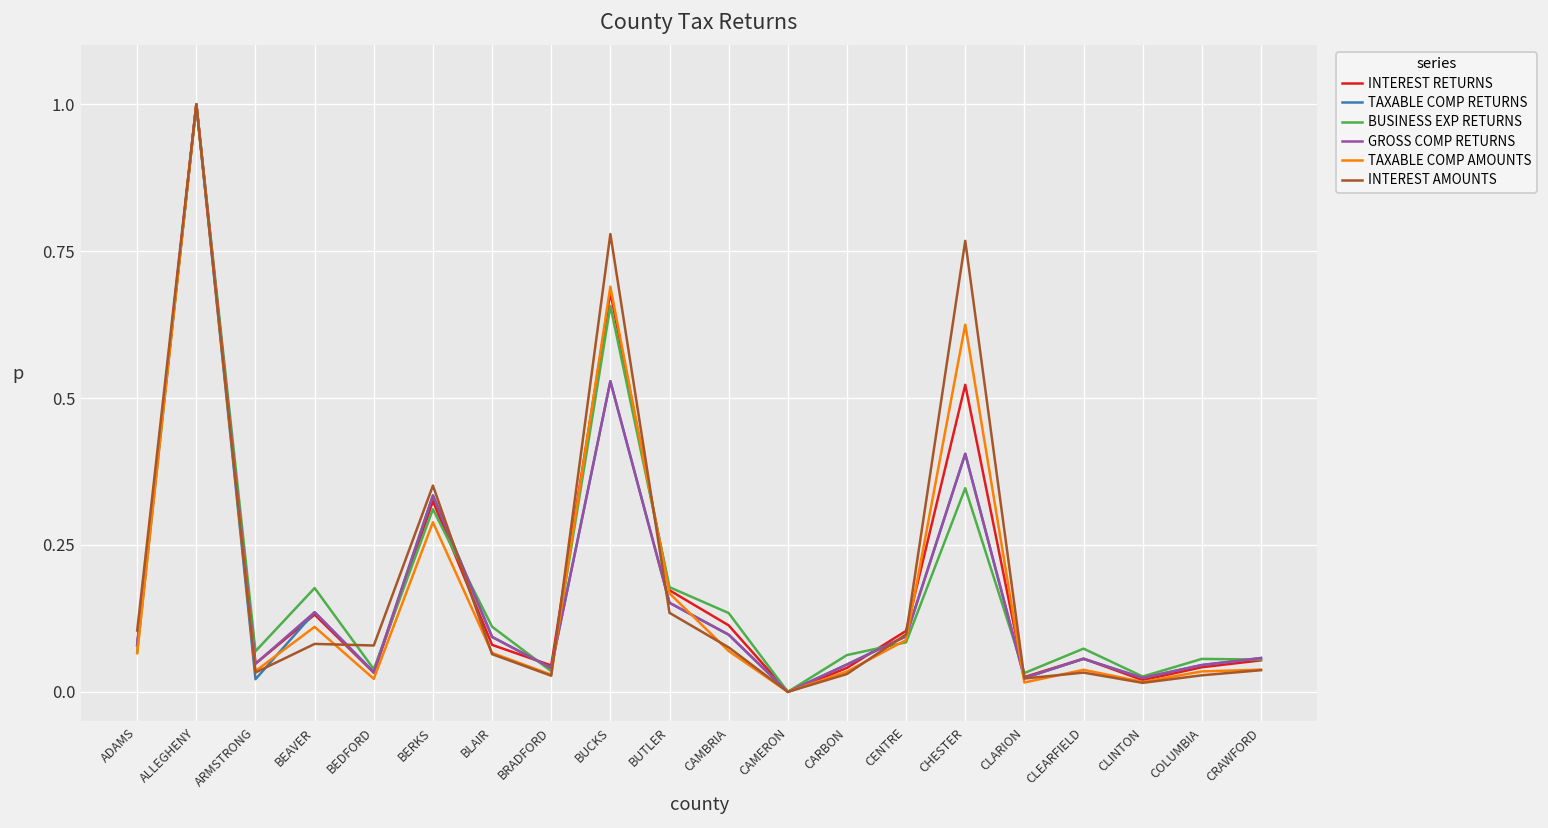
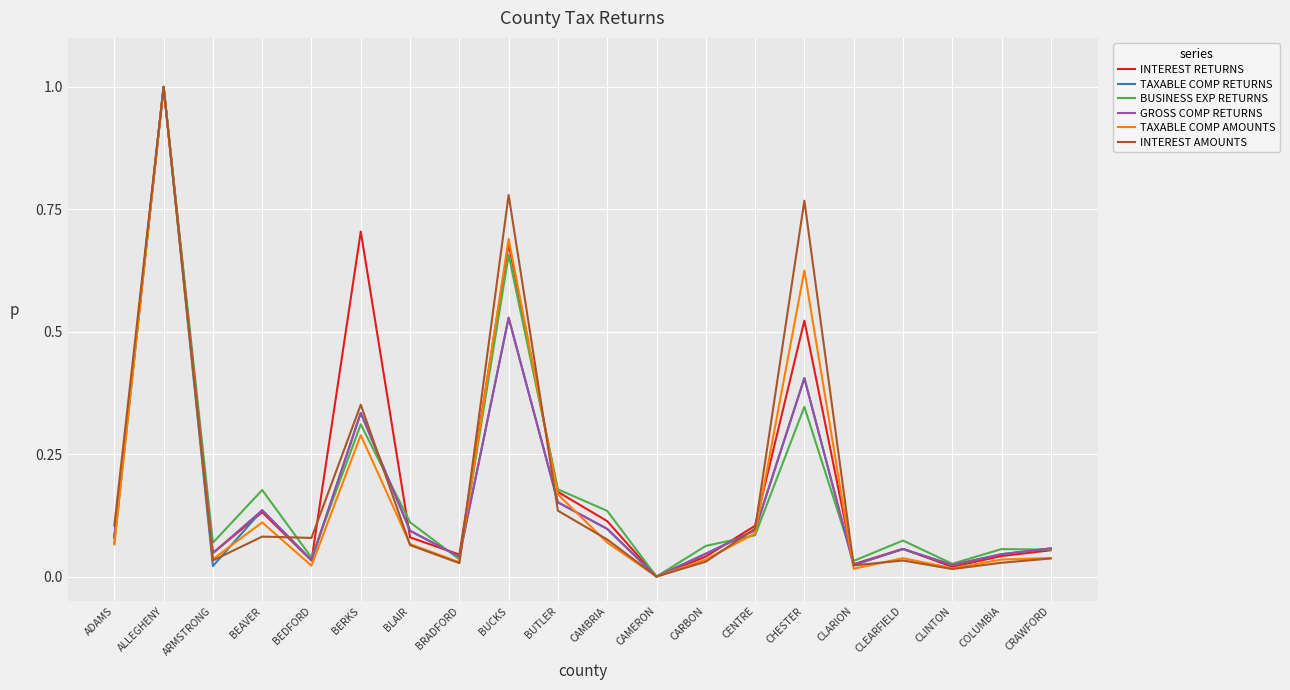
  {
    "INTEREST RETURNS": {
-     "BERKS": 0.32,
+     "BERKS": 0.70,
      "BLAIR": 0.08,
      "BUCKS": 0.68,
      "BUTLER": 0.17,
      "CAMBRIA": 0.11,
      "CARBON": 0.04,
      "CENTRE": 0.10,
      "CHESTER": 0.52
    },
    "TAXABLE COMP RETURNS": {
      "ARMSTRONG": 0.02
    },
    "BUSINESS EXP RETURNS": {
      "ARMSTRONG": 0.07,
      "BEAVER": 0.18,
      "BERKS": 0.31,
      "BLAIR": 0.11,
      "BRADFORD": 0.04,
      "BUCKS": 0.66,
      "BUTLER": 0.18,
      "CAMBRIA": 0.13,
      "CARBON": 0.06,
      "CHESTER": 0.35,
      "CLARION": 0.03,
      "CLEARFIELD": 0.07,
      "COLUMBIA": 0.06
    },
    "TAXABLE COMP AMOUNTS": {
      "BEAVER": 0.11,
      "BEDFORD": 0.02,
      "BERKS": 0.29,
      "BUCKS": 0.69,
      "BUTLER": 0.17,
      "CAMBRIA": 0.07,
      "CHESTER": 0.62,
      "CLARION": 0.02,
      "COLUMBIA": 0.03
    },
    "INTEREST AMOUNTS": {
      "ADAMS": 0.10,
      "BEAVER": 0.08,
      "BEDFORD": 0.08,
      "BERKS": 0.35,
      "BUCKS": 0.78,
      "BUTLER": 0.13,
      "CAMBRIA": 0.08,
      "CHESTER": 0.77,
      "COLUMBIA": 0.03
    }
  }
